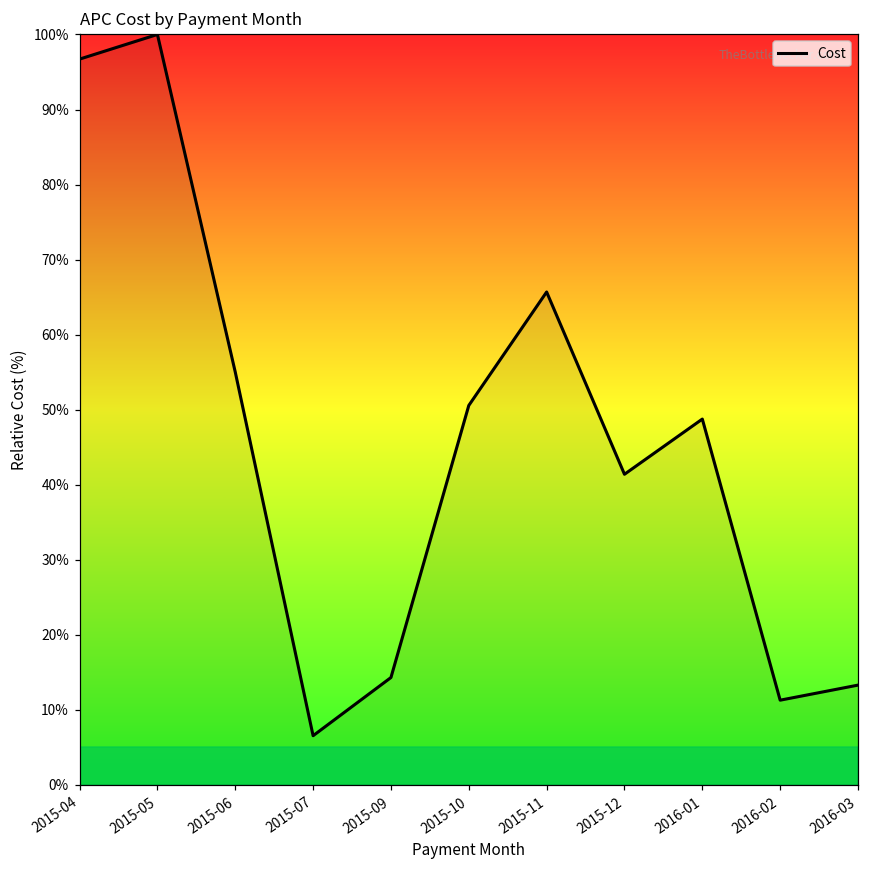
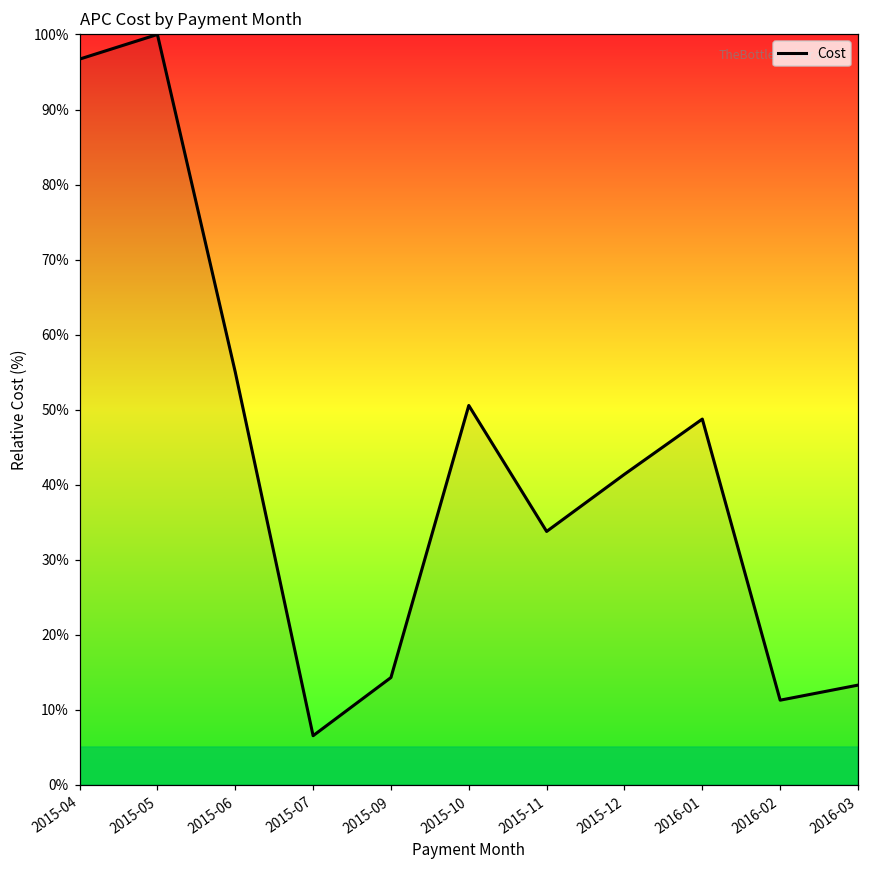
  {
    "2015-04": "97%",
    "2015-05": "100%",
    "2015-06": "55%",
    "2015-07": "7%",
    "2015-09": "14%",
    "2015-10": "51%",
-   "2015-11": "66%",
+   "2015-11": "34%",
    "2015-12": "41%",
    "2016-01": "49%",
    "2016-02": "11%",
    "2016-03": "13%"
  }
